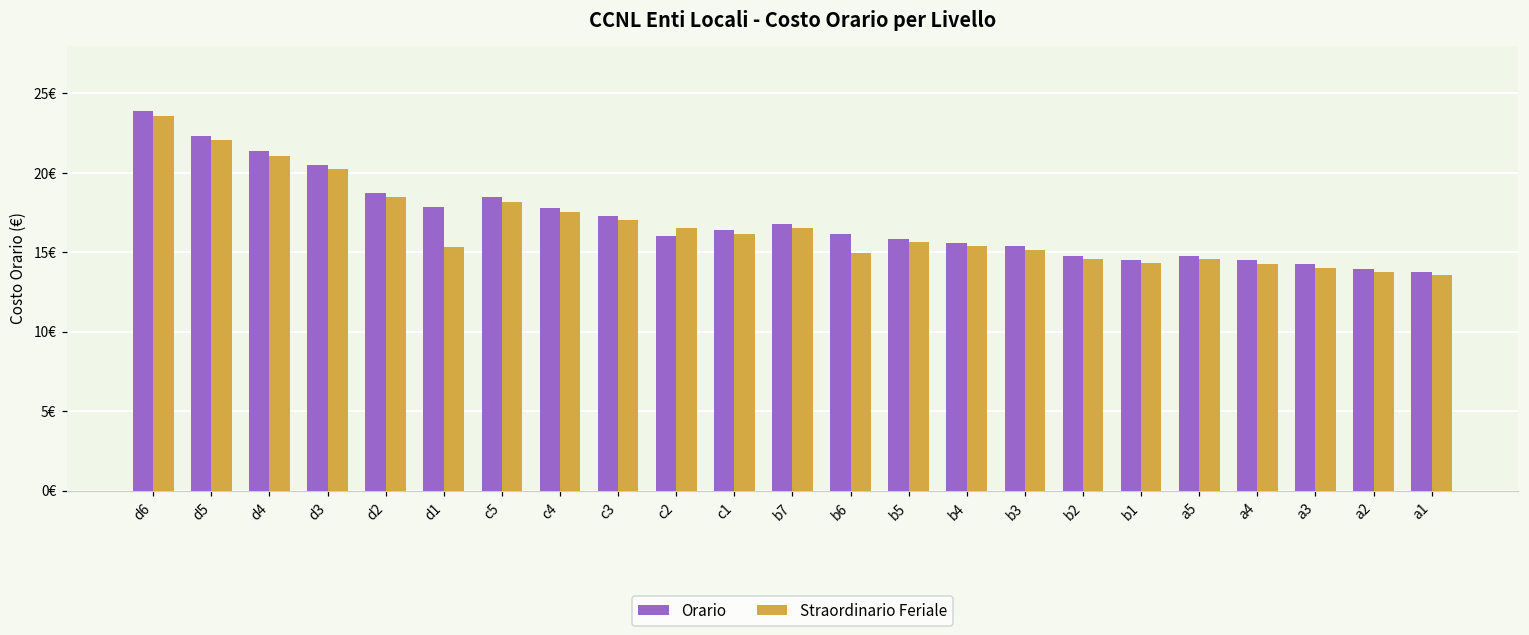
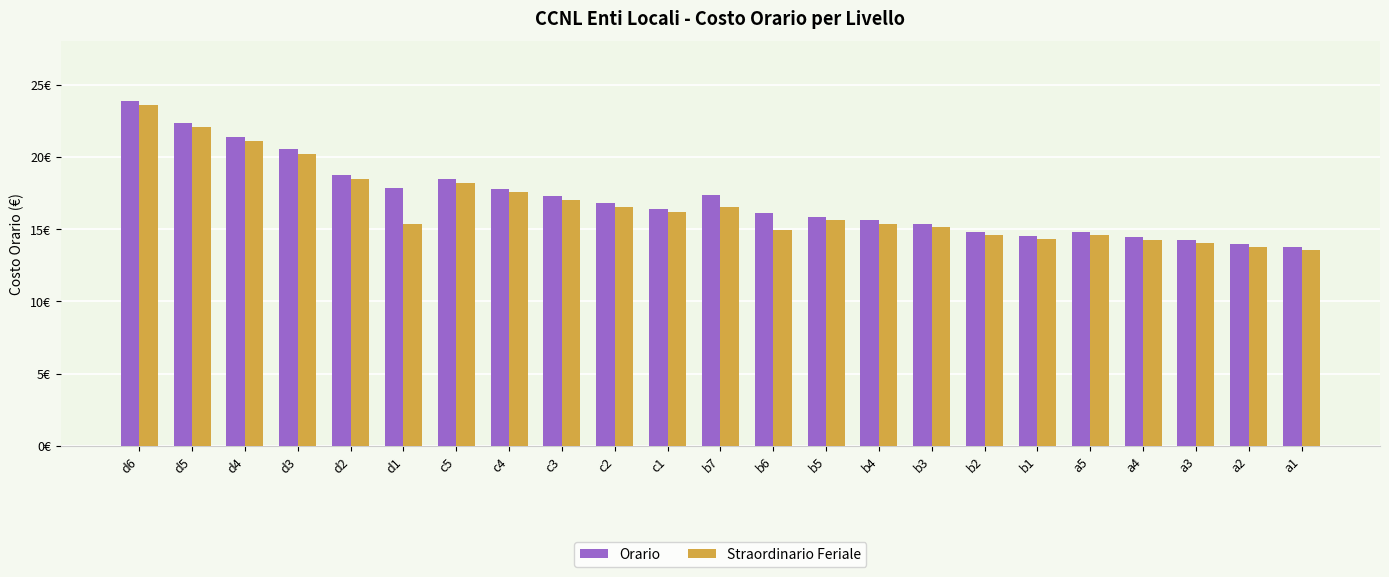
  {
    "Orario": {
      "d6": "23.9€",
      "d5": "22.4€",
      "d4": "21.4€",
      "d3": "20.5€",
      "d2": "18.7€",
      "d1": "17.9€",
      "c5": "18.5€",
      "c4": "17.8€",
      "c3": "17.3€",
-     "c2": "16.0€",
+     "c2": "16.8€",
      "c1": "16.4€",
-     "b7": "16.8€",
+     "b7": "17.4€",
      "b6": "16.1€",
      "b5": "15.9€",
      "b4": "15.6€",
      "b3": "15.4€",
      "b2": "14.8€",
      "b1": "14.5€",
      "a5": "14.8€",
      "a4": "14.5€",
      "a3": "14.2€",
      "a2": "13.9€",
      "a1": "13.8€"
    },
    "Straordinario Feriale": {
      "d6": "23.6€",
      "d5": "22.0€",
      "d4": "21.1€",
      "d3": "20.2€",
      "d2": "18.5€",
      "d1": "15.4€",
      "c5": "18.2€",
      "c4": "17.6€",
      "c3": "17.0€",
      "c2": "16.6€",
      "c1": "16.2€",
      "b7": "16.5€",
      "b6": "14.9€",
      "b5": "15.6€",
      "b4": "15.4€",
      "b3": "15.2€",
      "b2": "14.6€",
      "b1": "14.3€",
      "a5": "14.6€",
      "a4": "14.3€",
      "a3": "14.0€",
      "a2": "13.7€",
      "a1": "13.6€"
    }
  }
